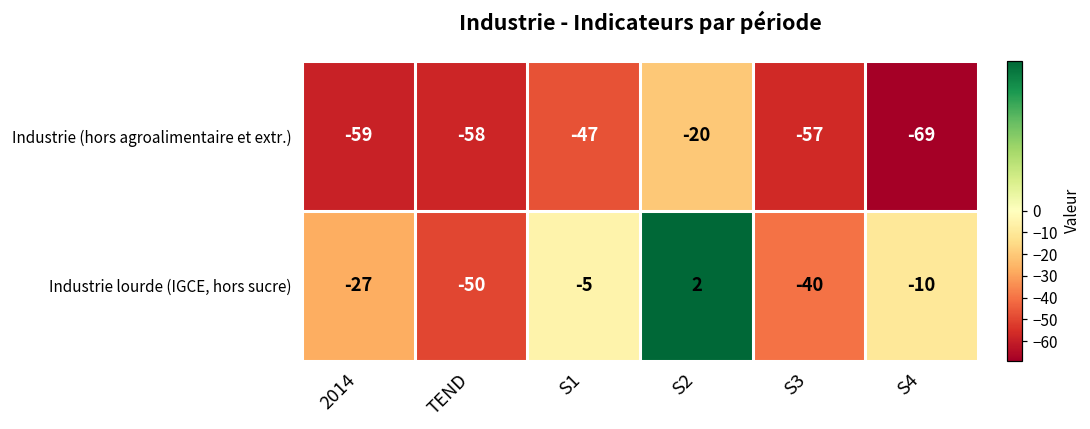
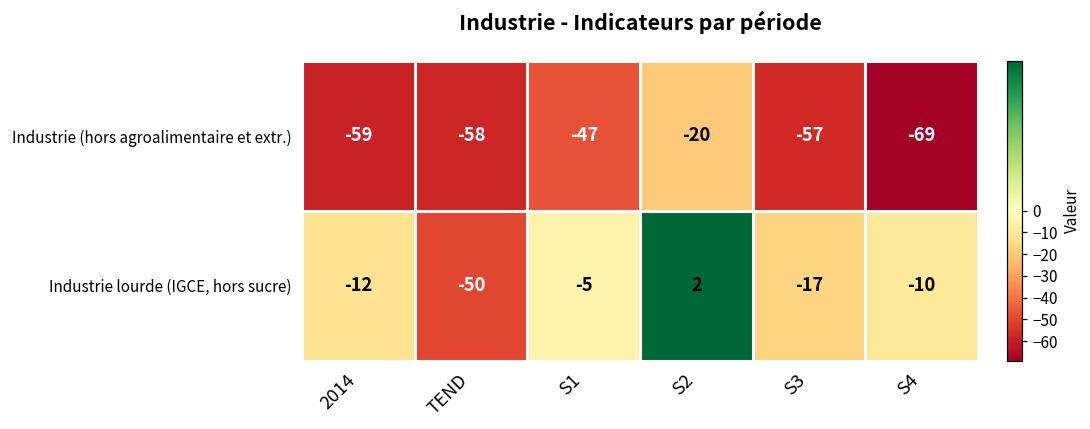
  {
    "Industrie (hors agroalimentaire et extr.)": {
      "2014": -59,
      "TEND": -58,
      "S1": -47,
      "S2": -20,
      "S3": -57,
      "S4": -69
    },
    "Industrie lourde (IGCE, hors sucre)": {
-     "2014": -27,
+     "2014": -12,
      "TEND": -50,
      "S1": -5,
      "S2": 2,
-     "S3": -40,
+     "S3": -17,
      "S4": -10
    }
  }
